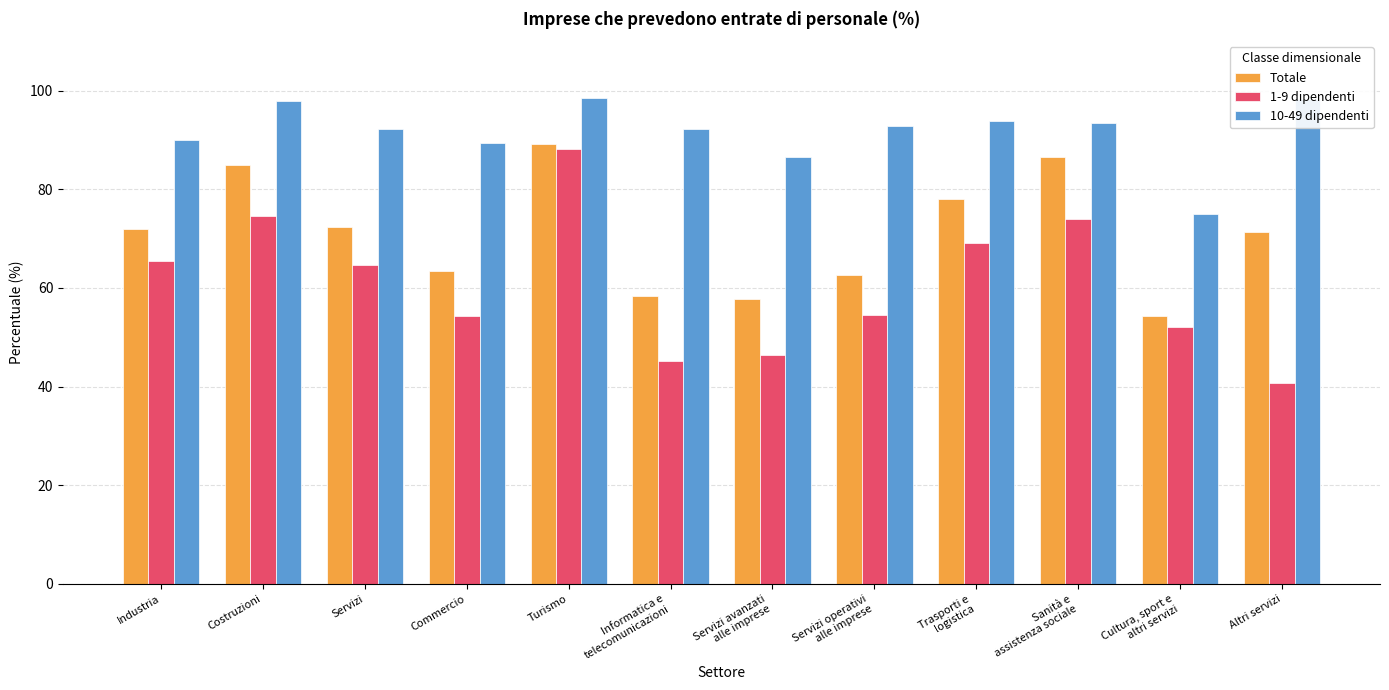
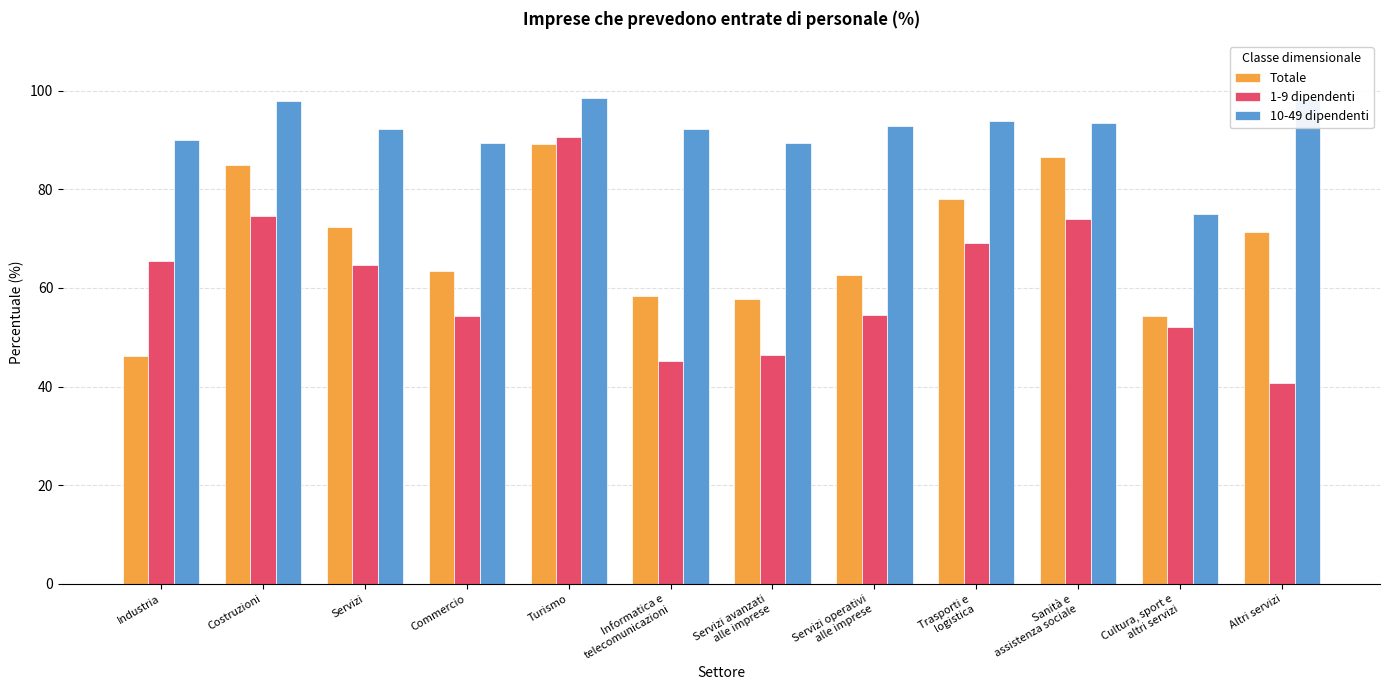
  {
    "Totale": {
-     "Industria": 72,
+     "Industria": 46,
      "Costruzioni": 85,
      "Servizi": 72,
      "Commercio": 63,
      "Turismo": 89,
      "Informatica e telecomunicazioni": 58,
      "Servizi avanzati alle imprese": 58,
      "Servizi operativi alle imprese": 63,
      "Trasporti e logistica": 78,
      "Sanità e assistenza sociale": 87,
      "Cultura, sport e altri servizi": 54,
      "Altri servizi": 71
    },
    "1-9 dipendenti": {
      "Industria": 66,
      "Costruzioni": 75,
      "Servizi": 65,
      "Commercio": 54,
-     "Turismo": 88,
+     "Turismo": 91,
      "Informatica e telecomunicazioni": 45,
      "Servizi avanzati alle imprese": 47,
      "Servizi operativi alle imprese": 55,
      "Trasporti e logistica": 69,
      "Sanità e assistenza sociale": 74,
      "Cultura, sport e altri servizi": 52,
      "Altri servizi": 41
    },
    "10-49 dipendenti": {
      "Industria": 90,
      "Costruzioni": 98,
      "Servizi": 92,
      "Commercio": 89,
      "Turismo": 98,
      "Informatica e telecomunicazioni": 92,
-     "Servizi avanzati alle imprese": 87,
+     "Servizi avanzati alle imprese": 89,
      "Servizi operativi alle imprese": 93,
      "Trasporti e logistica": 94,
      "Sanità e assistenza sociale": 94,
      "Cultura, sport e altri servizi": 75
    }
  }
